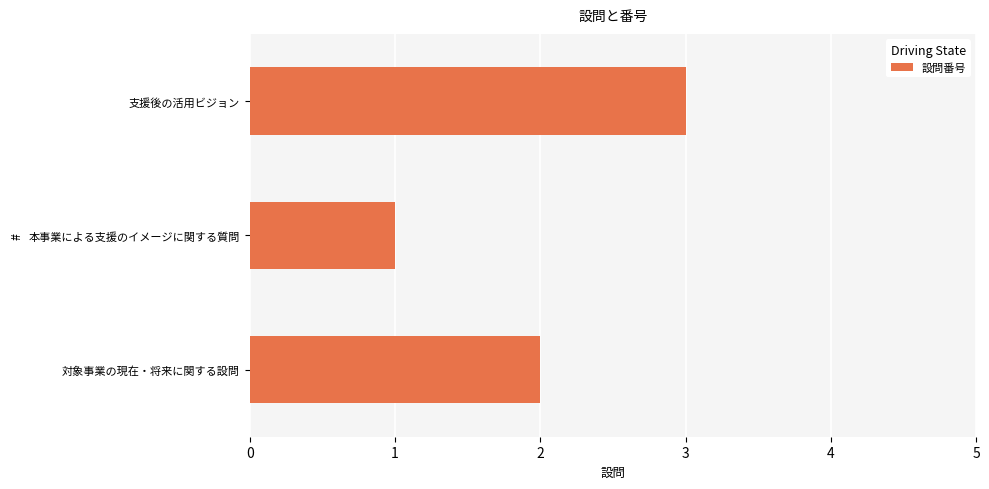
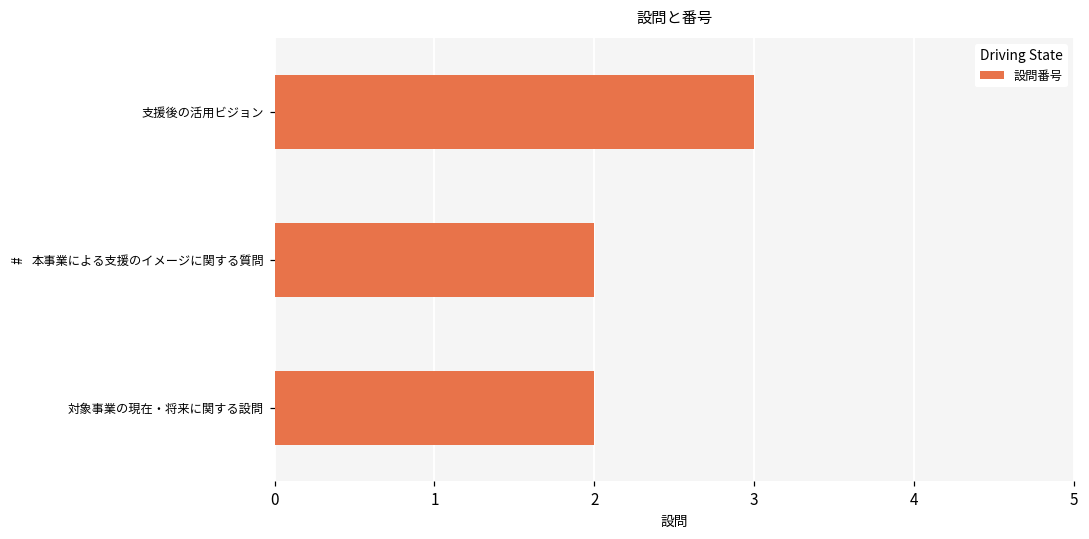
  {
    "支援後の活用ビジョン": 3,
-   "本事業による支援のイメージに関する質問": 1,
+   "本事業による支援のイメージに関する質問": 2,
    "対象事業の現在・将来に関する設問": 2
  }
